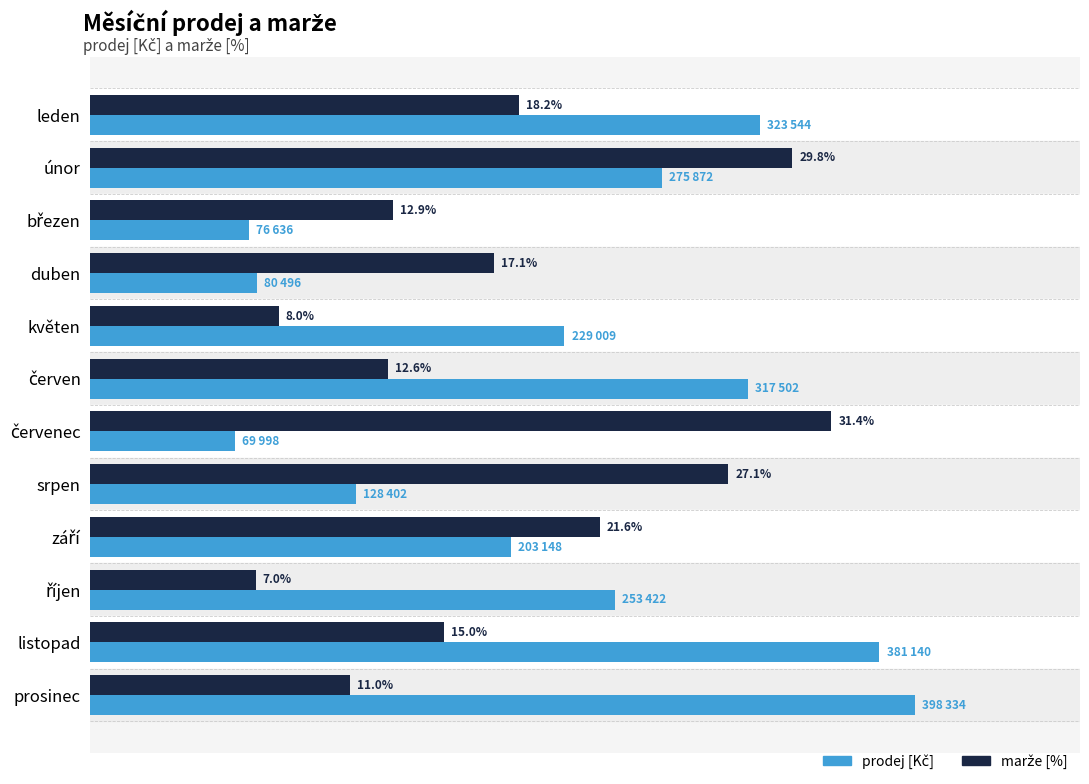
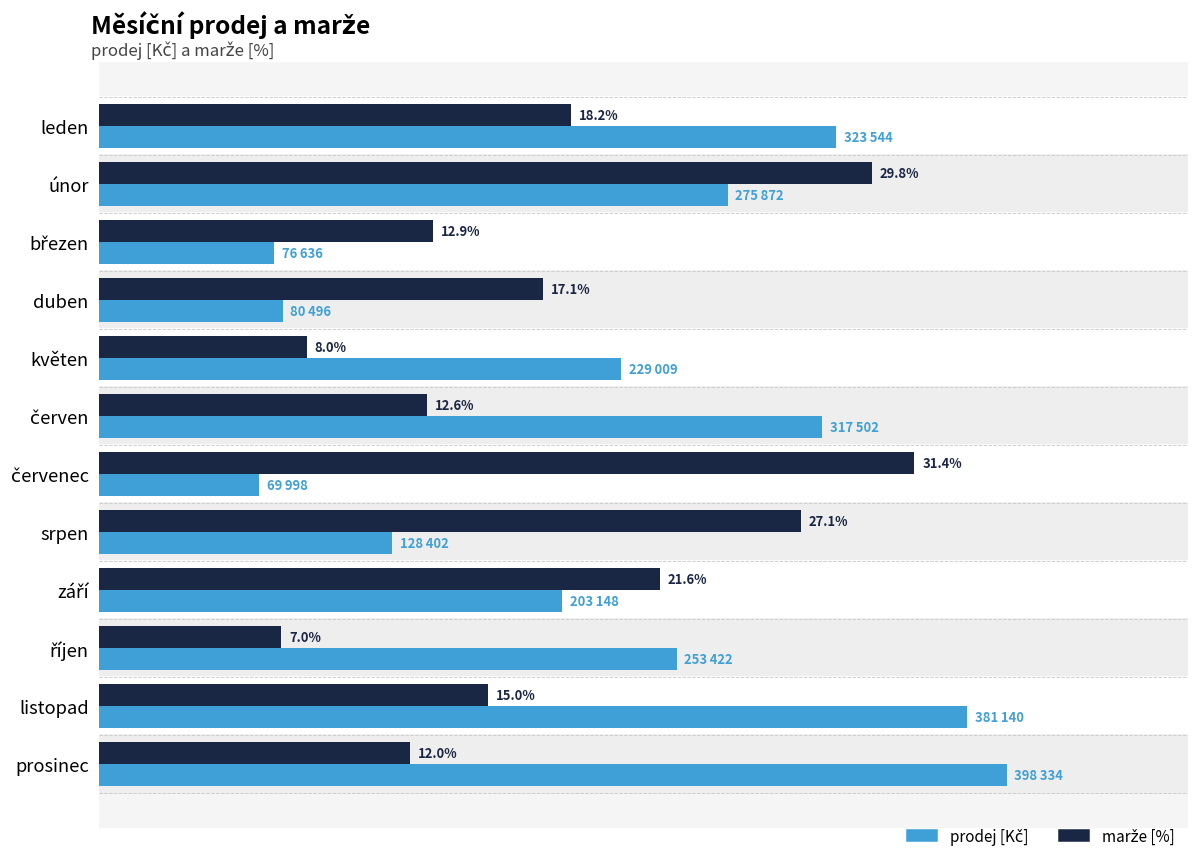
  {
    "marže [%]": {
      "leden": "18.2%",
      "únor": "29.8%",
      "březen": "12.9%",
      "duben": "17.1%",
      "květen": "8.0%",
      "červen": "12.6%",
      "červenec": "31.4%",
      "srpen": "27.1%",
      "září": "21.6%",
      "říjen": "7.0%",
      "listopad": "15.0%",
-     "prosinec": "11.0%"
+     "prosinec": "12.0%"
    }
  }
